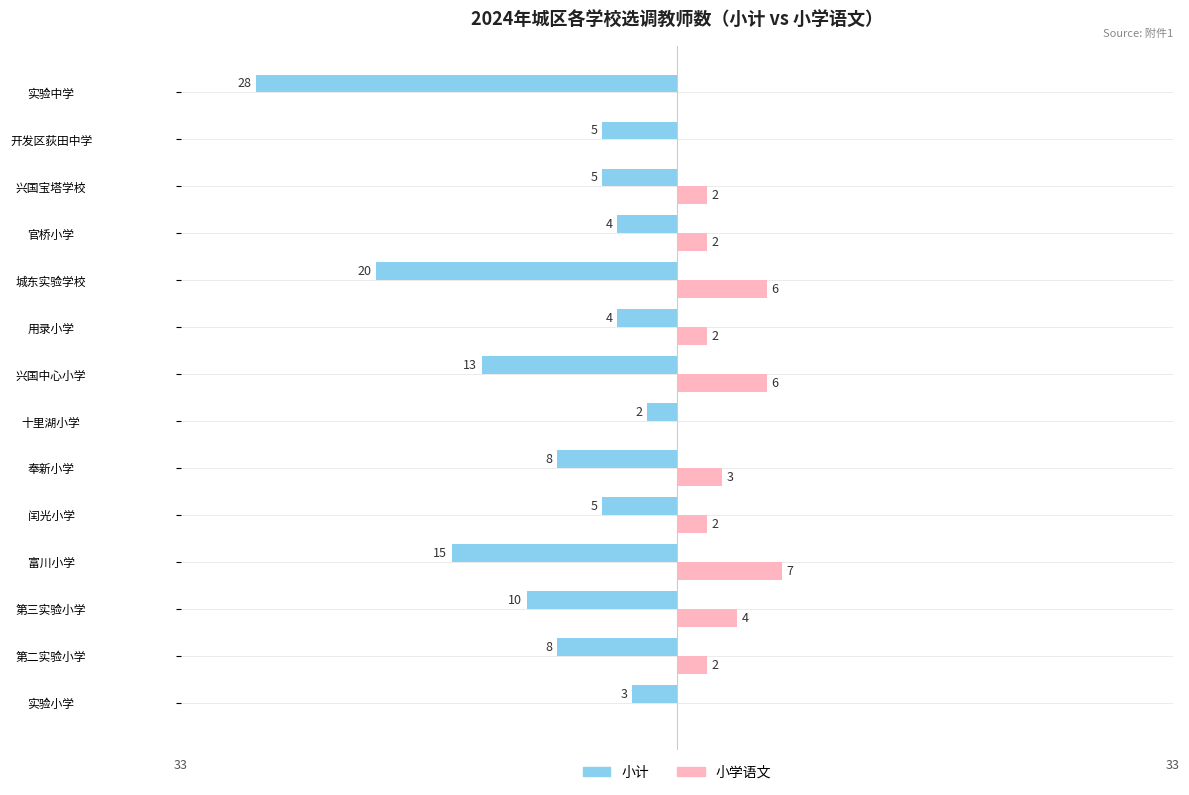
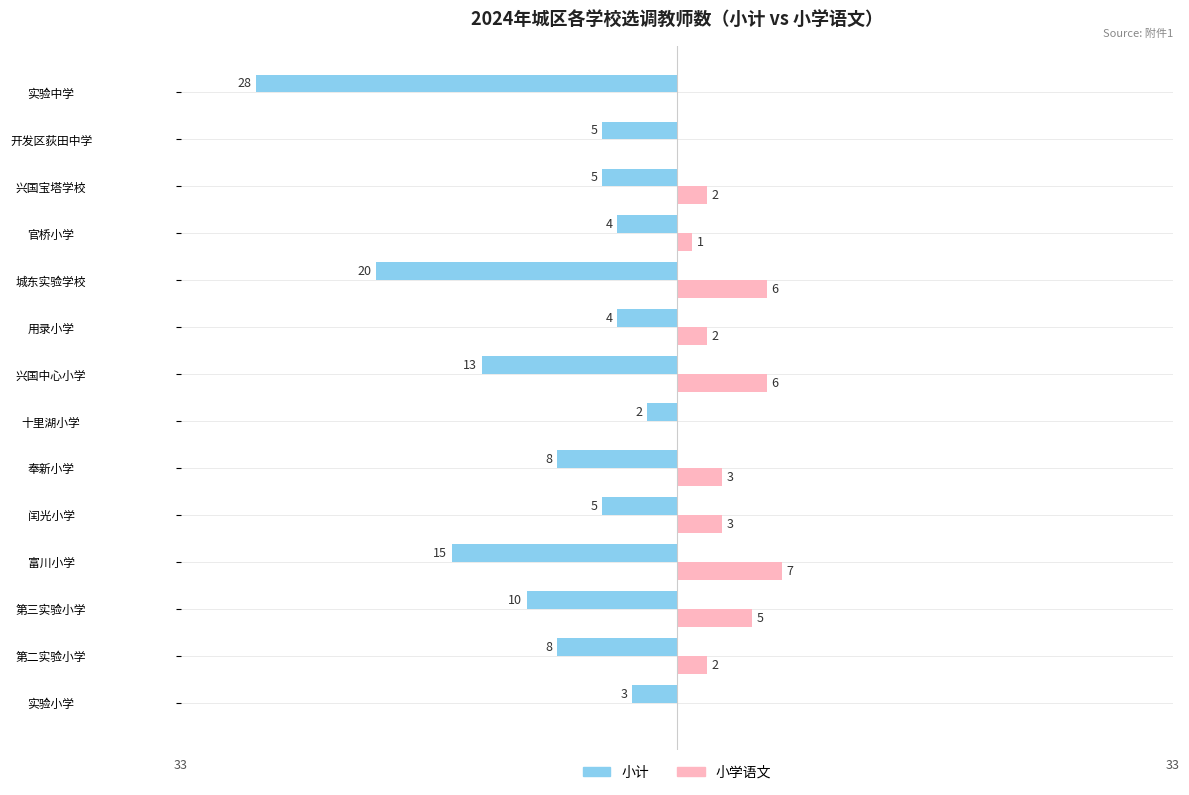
  {
    "小学语文": {
      "兴国宝塔学校": 2,
-     "官桥小学": 2,
+     "官桥小学": 1,
      "城东实验学校": 6,
      "用录小学": 2,
      "兴国中心小学": 6,
      "奉新小学": 3,
-     "闰光小学": 2,
+     "闰光小学": 3,
      "富川小学": 7,
-     "第三实验小学": 4,
+     "第三实验小学": 5,
      "第二实验小学": 2
    }
  }
